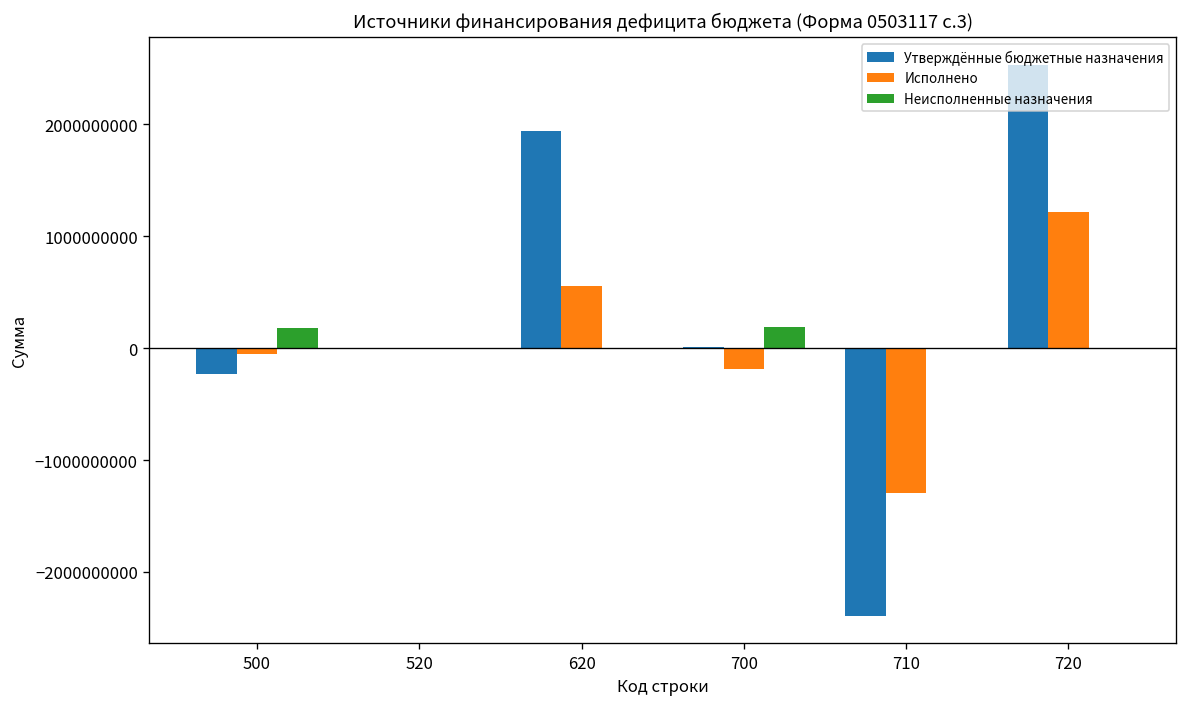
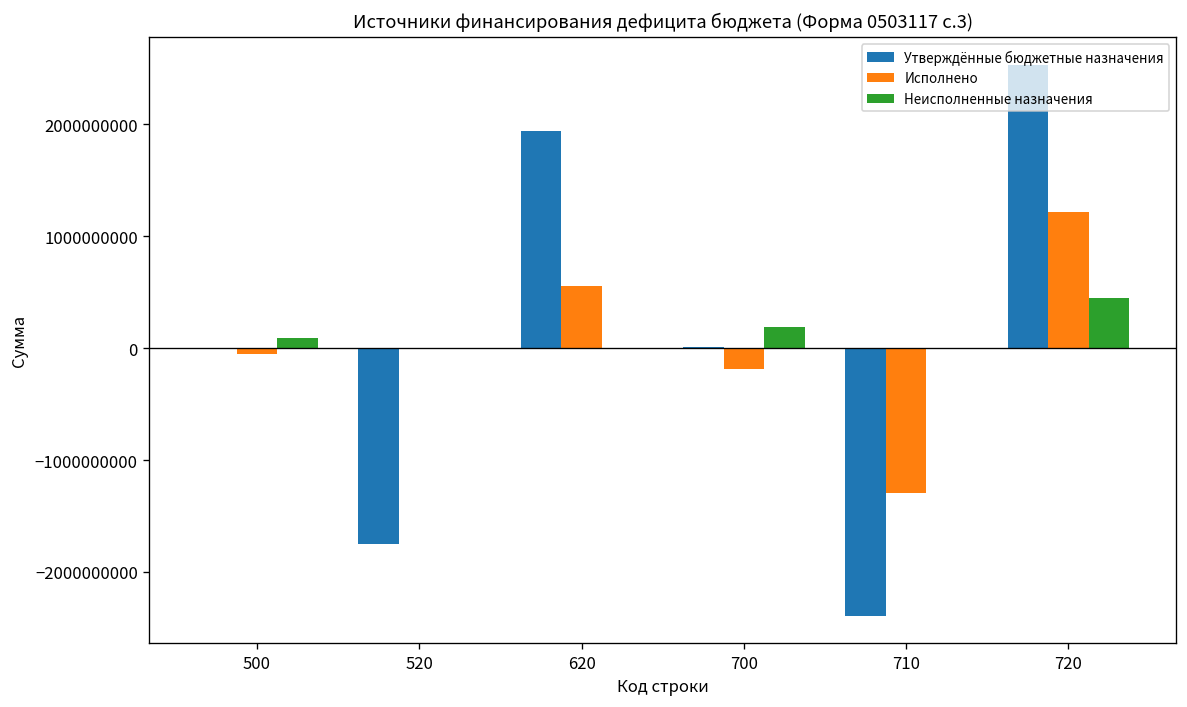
  {
    "Утверждённые бюджетные назначения": {
-     "500": -200000000,
-     "520": 0,
+     "500": 0,
+     "520": -1700000000,
      "620": 1900000000,
      "710": -2400000000
    },
    "Исполнено": {
      "500": -100000000,
      "620": 600000000,
      "700": -200000000,
      "710": -1300000000,
      "720": 1200000000
    },
    "Неисполненные назначения": {
-     "500": 200000000,
+     "500": 100000000,
      "520": 0,
      "620": 0,
      "700": 200000000,
      "710": 0,
-     "720": 0
+     "720": 400000000
    }
  }
